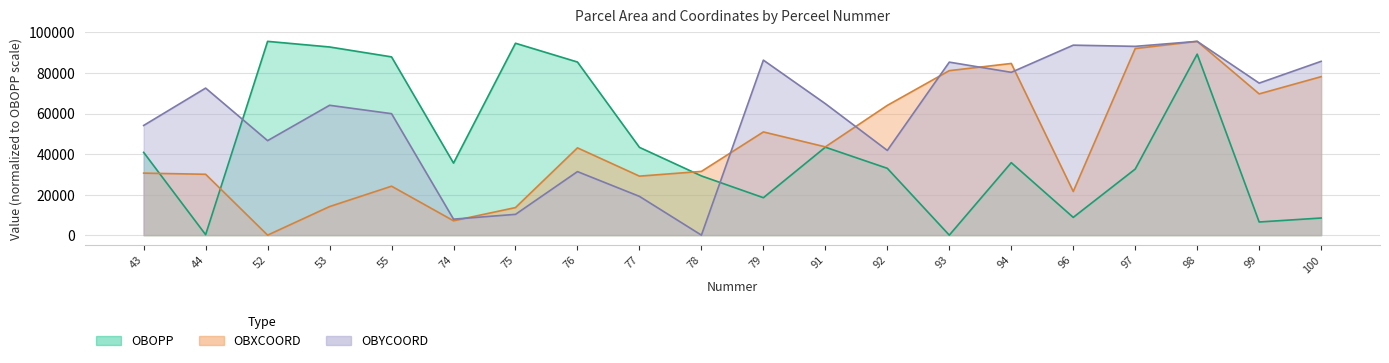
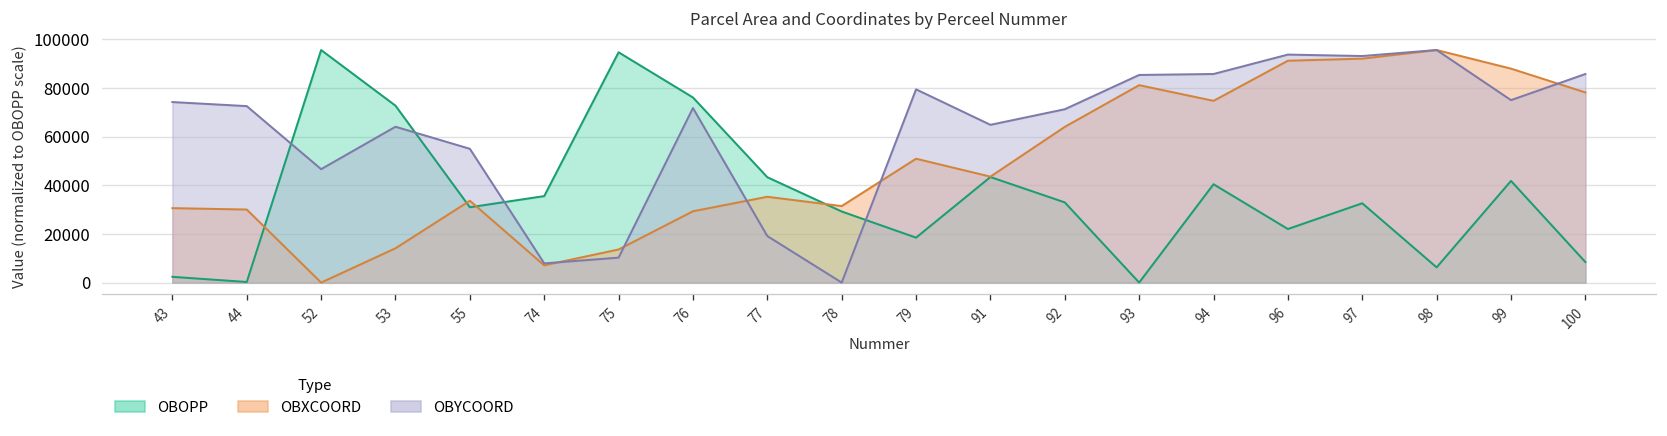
  {
    "OBOPP": {
-     "43": 41000,
+     "43": 2000,
      "44": 0,
      "52": 96000,
-     "53": 93000,
-     "55": 88000,
+     "53": 73000,
+     "55": 31000,
      "74": 36000,
      "75": 95000,
-     "76": 85000,
+     "76": 76000,
      "77": 43000,
      "78": 29000,
      "79": 18000,
      "92": 33000,
      "93": 0,
-     "94": 36000,
-     "96": 9000,
+     "94": 40000,
+     "96": 22000,
      "97": 33000,
-     "98": 89000,
-     "99": 6000,
+     "98": 6000,
+     "99": 42000,
      "100": 8000
    },
    "OBXCOORD": {
      "43": 31000,
      "44": 30000,
      "52": 0,
      "53": 14000,
-     "55": 24000,
+     "55": 34000,
      "75": 14000,
-     "76": 43000,
-     "77": 29000,
+     "76": 29000,
+     "77": 35000,
      "78": 31000,
      "79": 51000,
      "92": 64000,
      "93": 81000,
-     "94": 85000,
-     "96": 22000,
-     "99": 70000,
+     "94": 75000,
+     "96": 91000,
+     "99": 88000,
      "100": 78000
    },
    "OBYCOORD": {
-     "43": 54000,
+     "43": 74000,
      "44": 73000,
      "52": 47000,
      "53": 64000,
-     "55": 60000,
+     "55": 55000,
      "75": 10000,
-     "76": 31000,
+     "76": 72000,
      "77": 19000,
      "78": 0,
-     "79": 86000,
+     "79": 79000,
      "91": 65000,
-     "92": 42000,
+     "92": 71000,
      "93": 85000,
-     "94": 80000,
+     "94": 86000,
      "96": 94000,
      "99": 75000,
      "100": 86000
    }
  }
